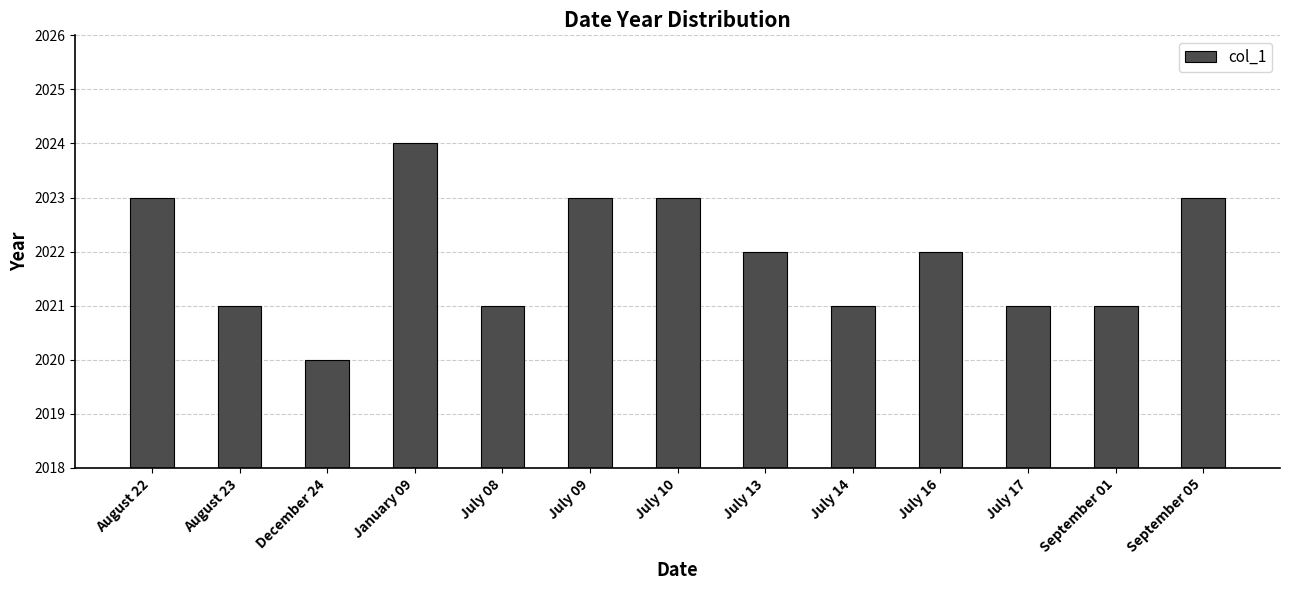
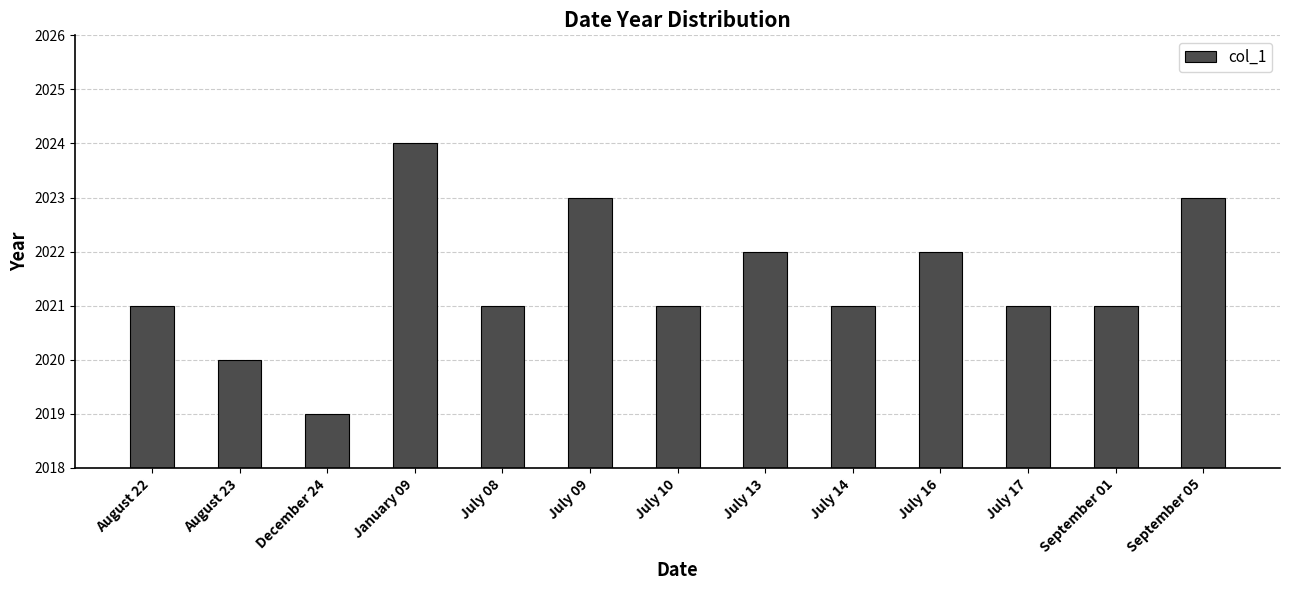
  {
-   "August 22": 2023,
-   "August 23": 2021,
-   "December 24": 2020,
+   "August 22": 2021,
+   "August 23": 2020,
+   "December 24": 2019,
    "January 09": 2024,
    "July 08": 2021,
    "July 09": 2023,
-   "July 10": 2023,
+   "July 10": 2021,
    "July 13": 2022,
    "July 14": 2021,
    "July 16": 2022,
    "July 17": 2021,
    "September 01": 2021,
    "September 05": 2023
  }
